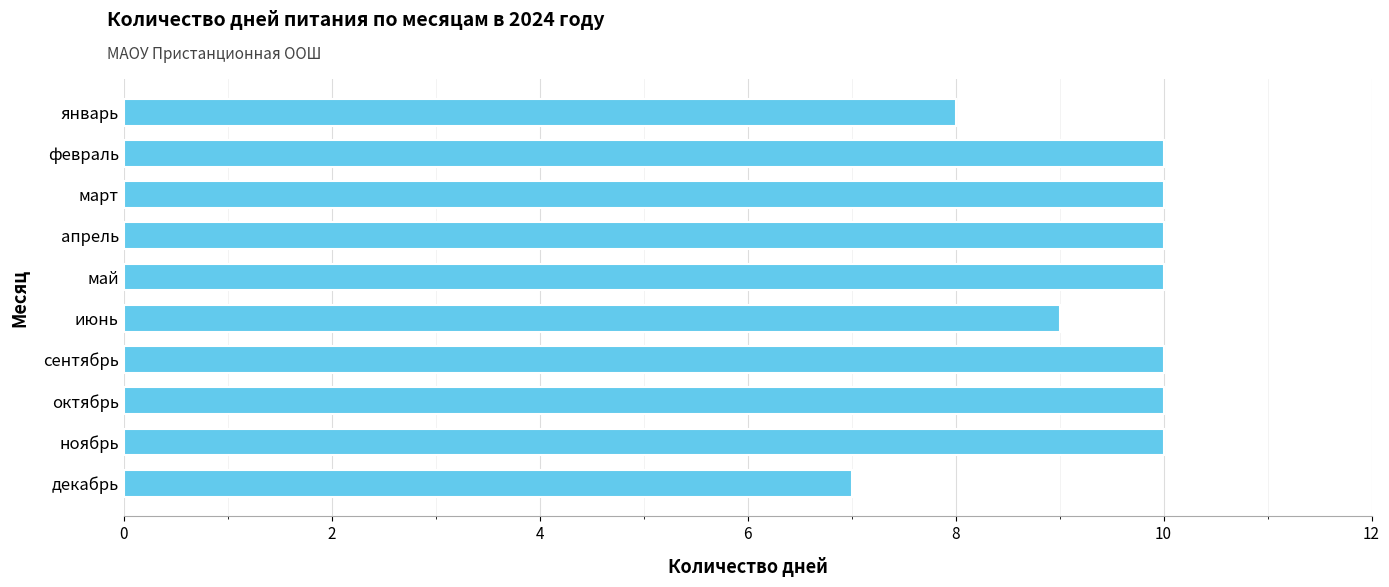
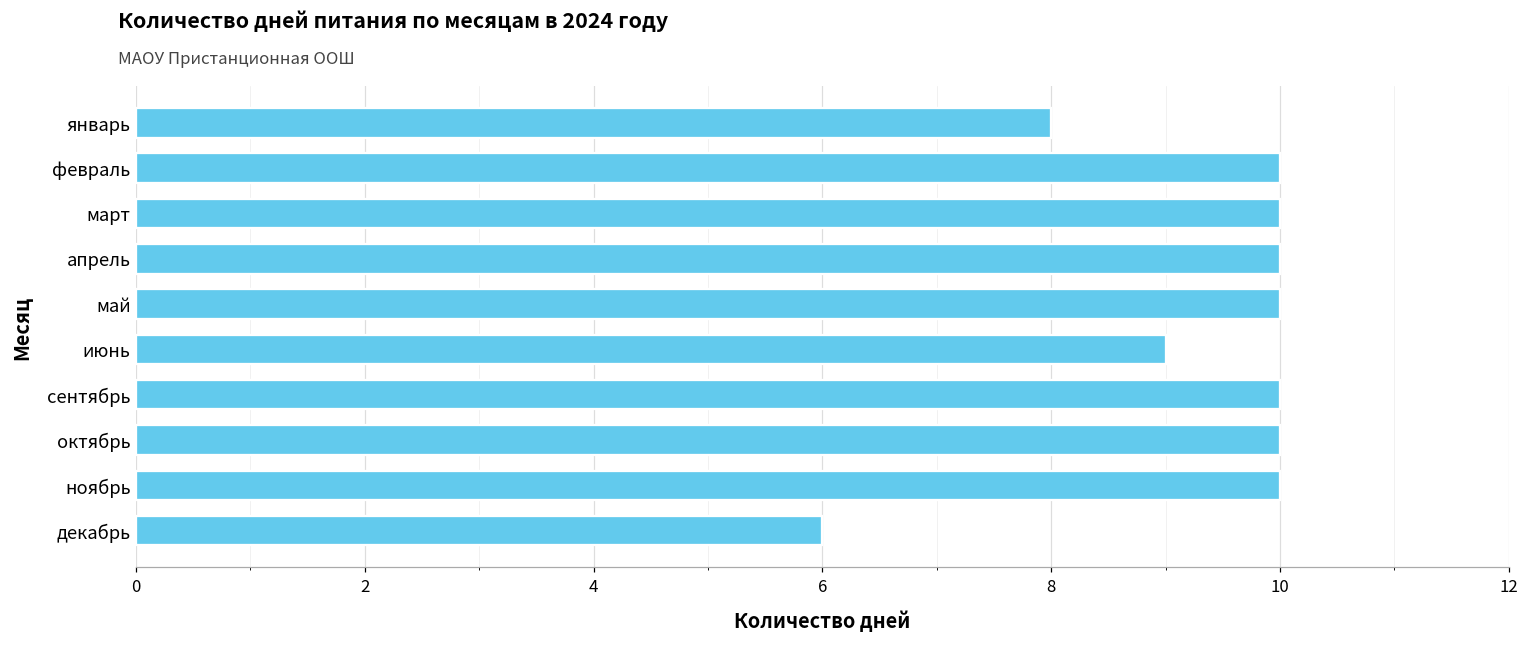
  {
    "январь": 8,
    "февраль": 10,
    "март": 10,
    "апрель": 10,
    "май": 10,
    "июнь": 9,
    "сентябрь": 10,
    "октябрь": 10,
    "ноябрь": 10,
-   "декабрь": 7
+   "декабрь": 6
  }
